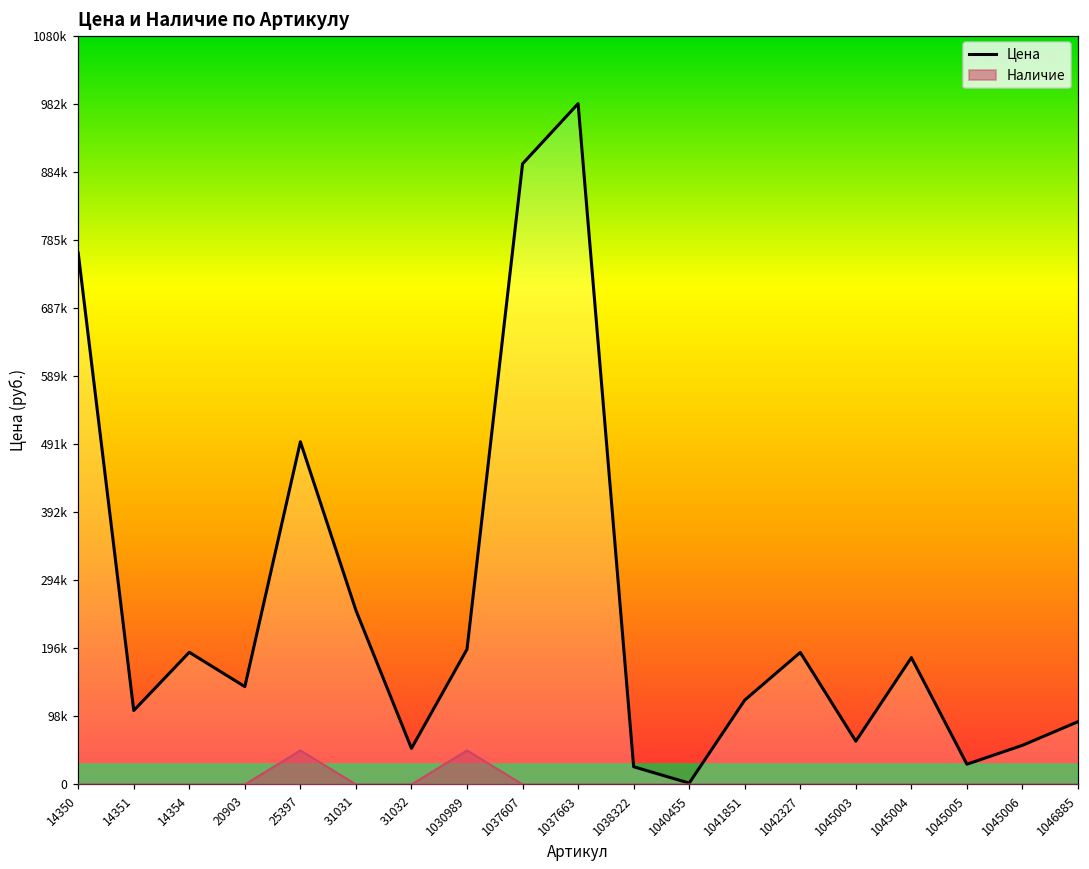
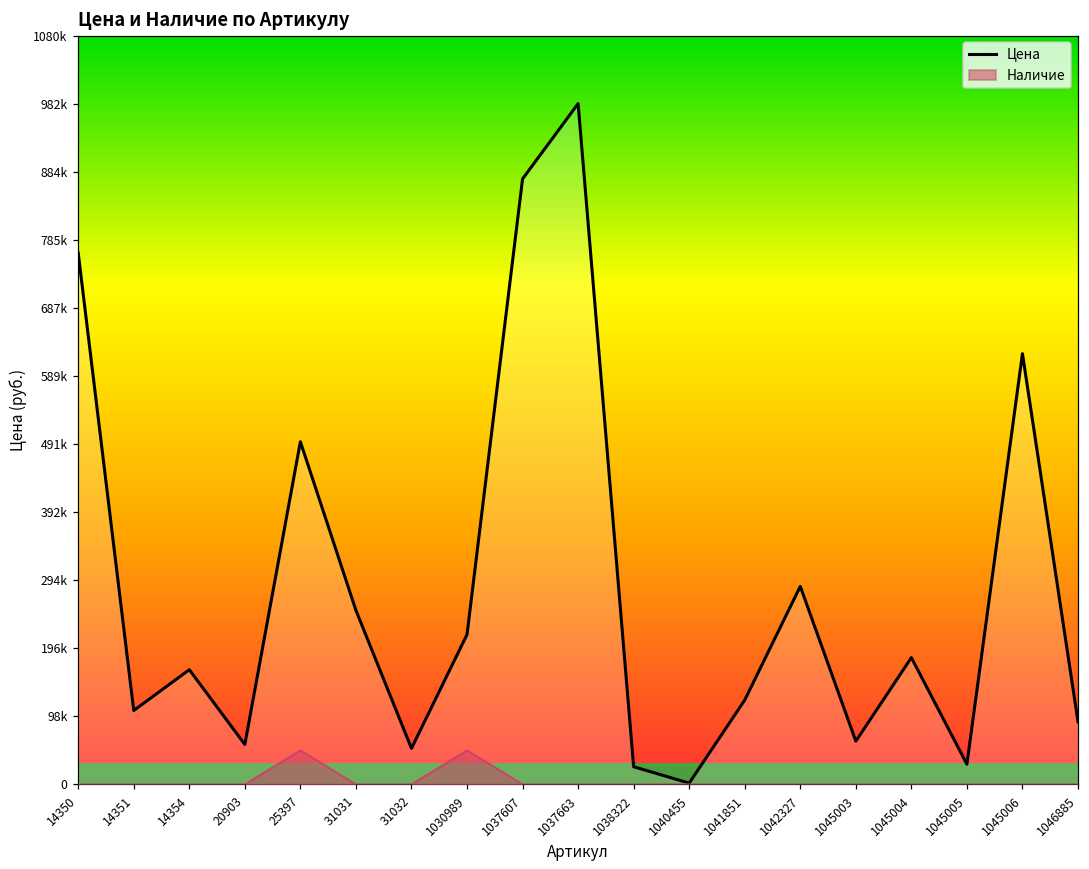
  {
    "Цена": {
      "14350": 770000,
      "14351": 110000,
-     "14354": 190000,
-     "20903": 140000,
+     "14354": 170000,
+     "20903": 60000,
      "25397": 490000,
      "31031": 250000,
      "31032": 50000,
-     "1030989": 200000,
-     "1037607": 900000,
+     "1030989": 220000,
+     "1037607": 870000,
      "1037663": 980000,
      "1041851": 120000,
-     "1042327": 190000,
+     "1042327": 290000,
      "1045003": 60000,
      "1045004": 180000,
-     "1045006": 60000,
+     "1045006": 620000,
      "1046885": 90000
    },
    "Наличие": {
      "25397": 50000,
      "1030989": 50000
    }
  }
